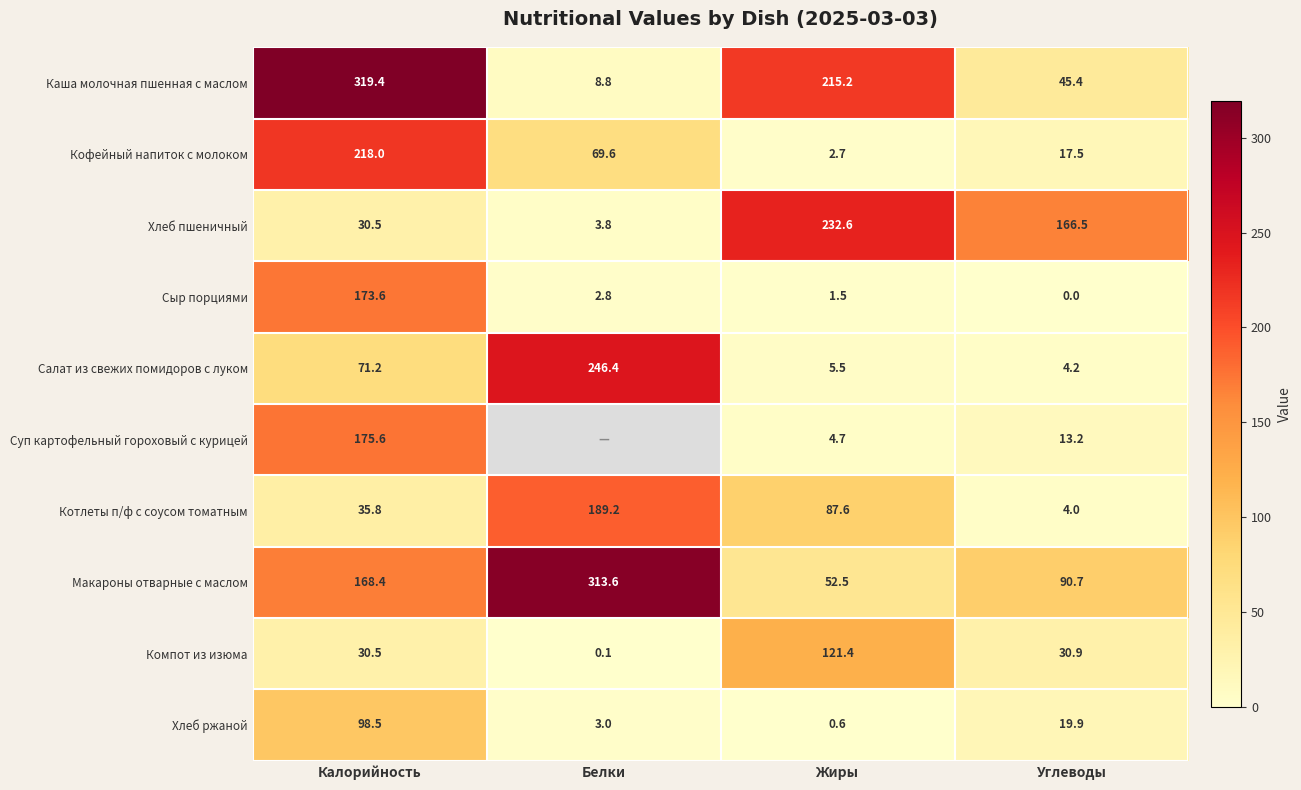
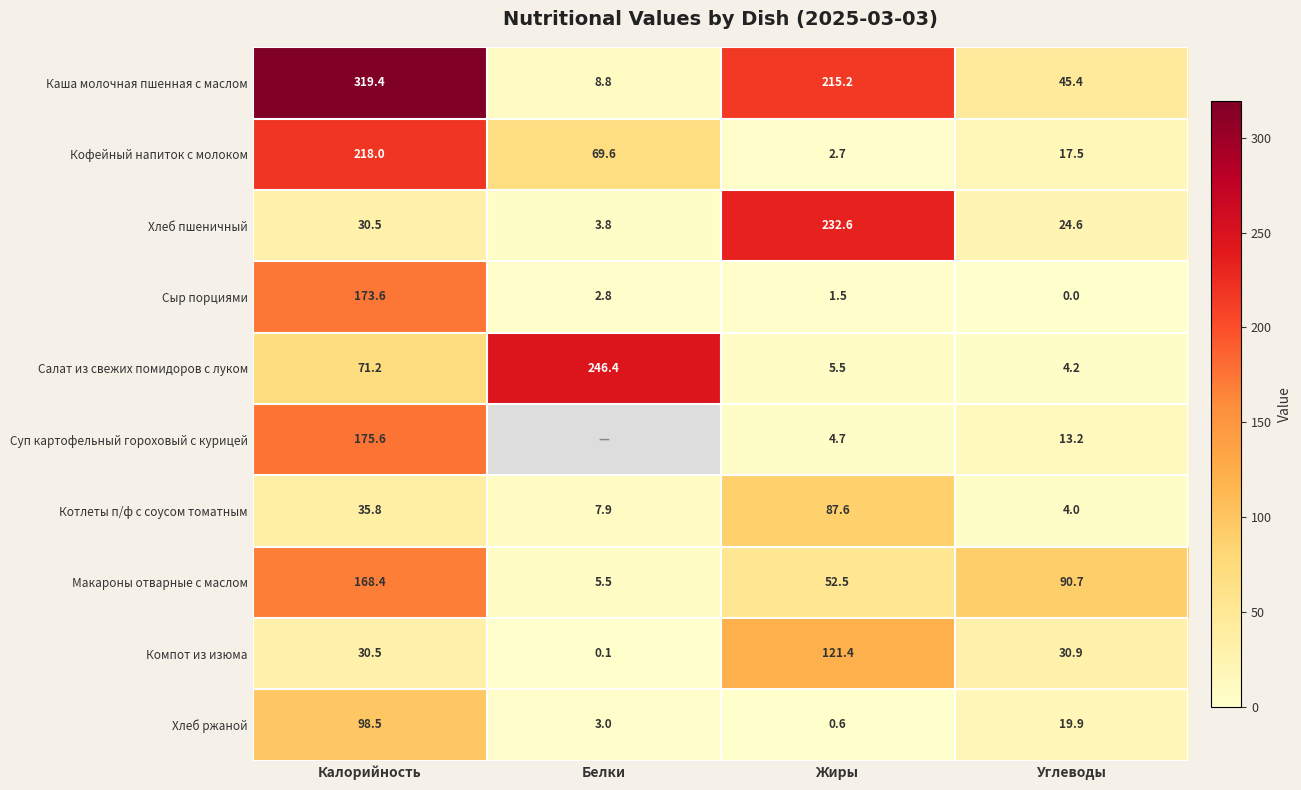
  {
    "Каша молочная пшенная с маслом": {
      "Калорийность": 319.4,
      "Белки": 8.8,
      "Жиры": 215.2,
      "Углеводы": 45.4
    },
    "Кофейный напиток с молоком": {
      "Калорийность": 218.0,
      "Белки": 69.6,
      "Жиры": 2.7,
      "Углеводы": 17.5
    },
    "Хлеб пшеничный": {
      "Калорийность": 30.5,
      "Белки": 3.8,
      "Жиры": 232.6,
-     "Углеводы": 166.5
+     "Углеводы": 24.6
    },
    "Сыр порциями": {
      "Калорийность": 173.6,
      "Белки": 2.8,
      "Жиры": 1.5,
      "Углеводы": 0.0
    },
    "Салат из свежих помидоров с луком": {
      "Калорийность": 71.2,
      "Белки": 246.4,
      "Жиры": 5.5,
      "Углеводы": 4.2
    },
    "Суп картофельный гороховый с курицей": {
      "Калорийность": 175.6,
      "Жиры": 4.7,
      "Углеводы": 13.2
    },
    "Котлеты п/ф с соусом томатным": {
      "Калорийность": 35.8,
-     "Белки": 189.2,
+     "Белки": 7.9,
      "Жиры": 87.6,
      "Углеводы": 4.0
    },
    "Макароны отварные с маслом": {
      "Калорийность": 168.4,
-     "Белки": 313.6,
+     "Белки": 5.5,
      "Жиры": 52.5,
      "Углеводы": 90.7
    },
    "Компот из изюма": {
      "Калорийность": 30.5,
      "Белки": 0.1,
      "Жиры": 121.4,
      "Углеводы": 30.9
    },
    "Хлеб ржаной": {
      "Калорийность": 98.5,
      "Белки": 3.0,
      "Жиры": 0.6,
      "Углеводы": 19.9
    }
  }
